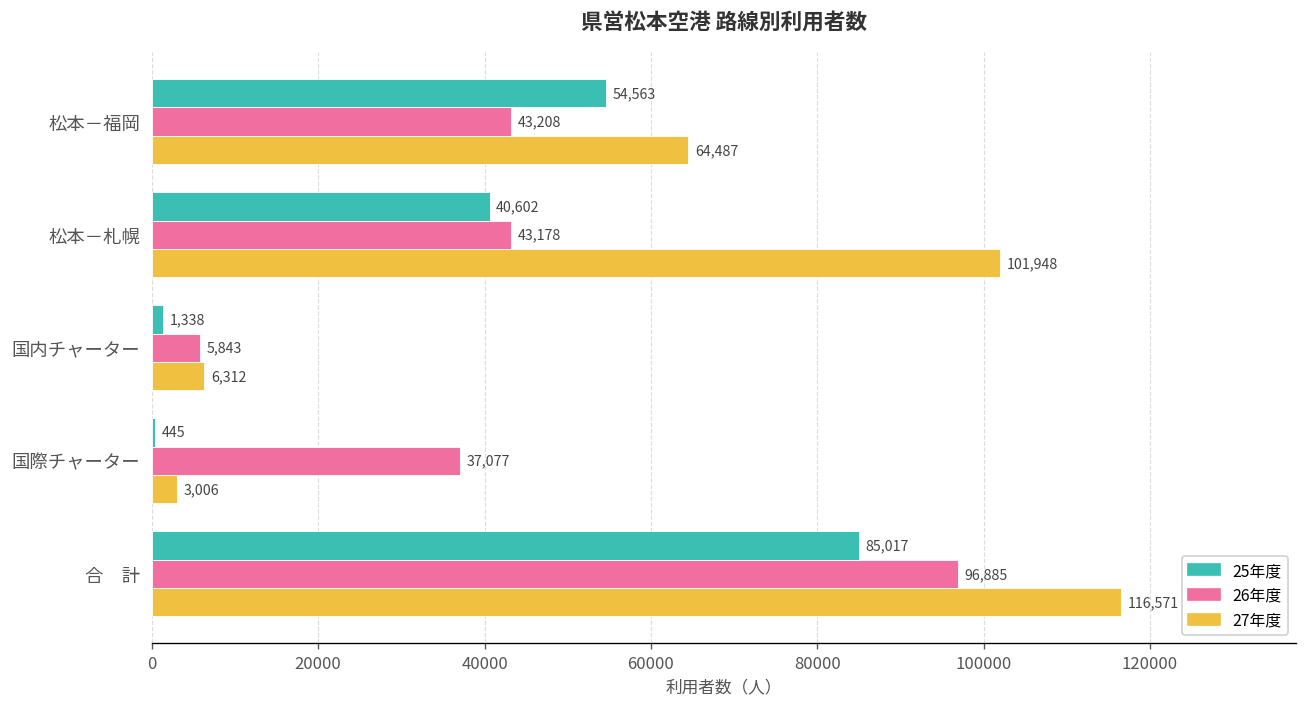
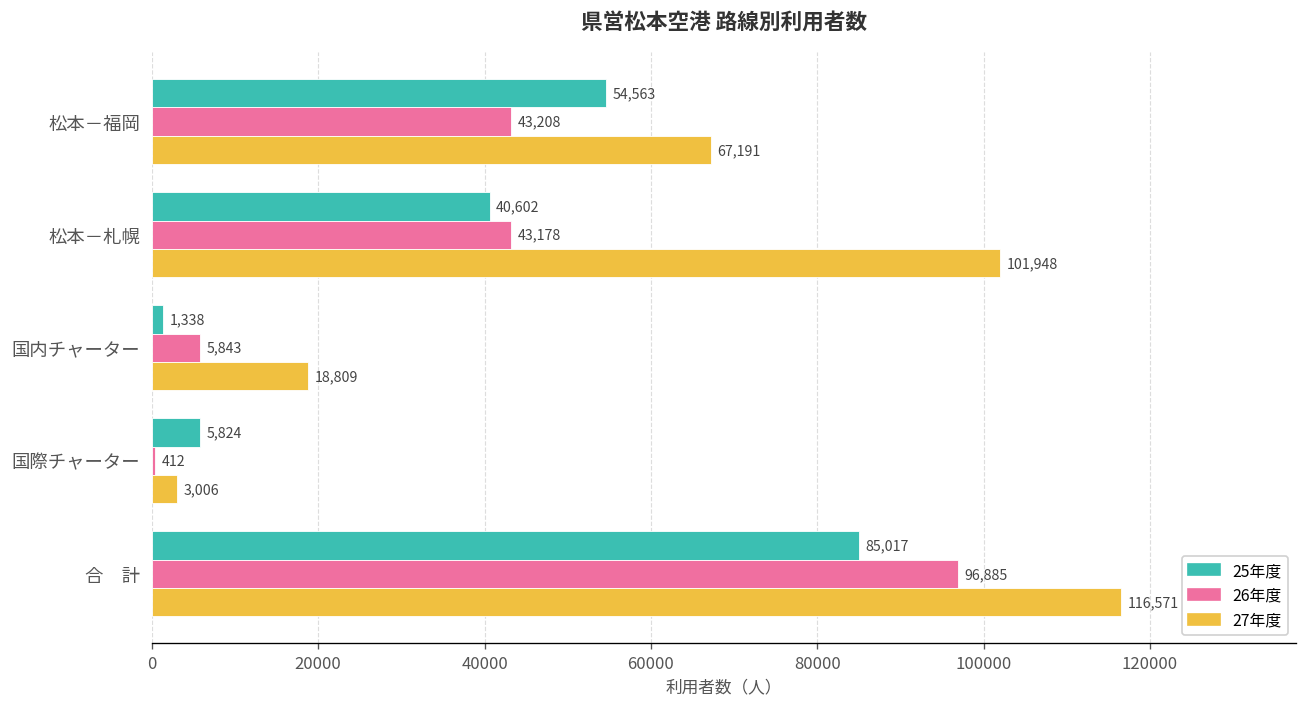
  {
    "25年度": {
      "松本－福岡": "54,563",
      "松本－札幌": "40,602",
      "国内チャーター": "1,338",
-     "国際チャーター": "445",
+     "国際チャーター": "5,824",
      "合 計": "85,017"
    },
    "26年度": {
      "松本－福岡": "43,208",
      "松本－札幌": "43,178",
      "国内チャーター": "5,843",
-     "国際チャーター": "37,077",
+     "国際チャーター": "412",
      "合 計": "96,885"
    },
    "27年度": {
-     "松本－福岡": "64,487",
+     "松本－福岡": "67,191",
      "松本－札幌": "101,948",
-     "国内チャーター": "6,312",
+     "国内チャーター": "18,809",
      "国際チャーター": "3,006",
      "合 計": "116,571"
    }
  }
